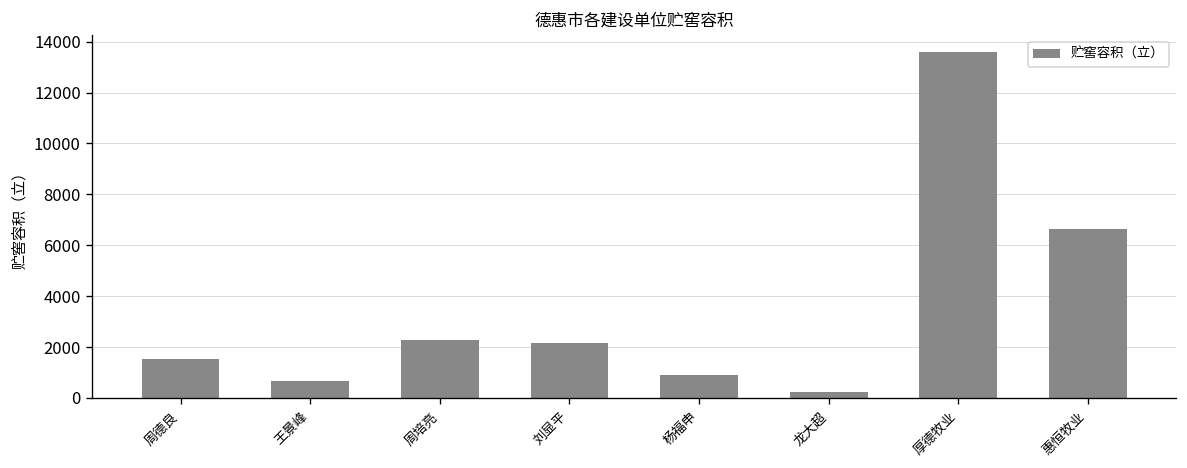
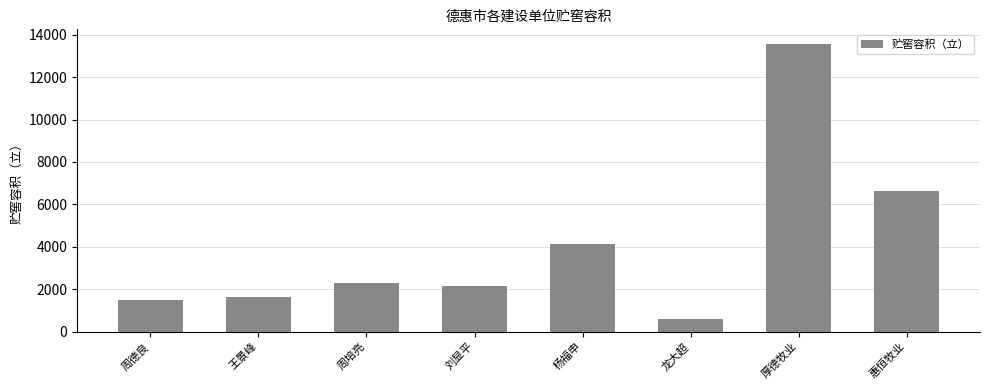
  {
    "周德良": 1500,
-   "王景峰": 700,
+   "王景峰": 1600,
    "周培亮": 2300,
    "刘显平": 2200,
-   "杨福申": 900,
-   "龙大超": 200,
+   "杨福申": 4100,
+   "龙大超": 600,
    "厚德牧业": 13600,
    "惠恒牧业": 6700
  }
